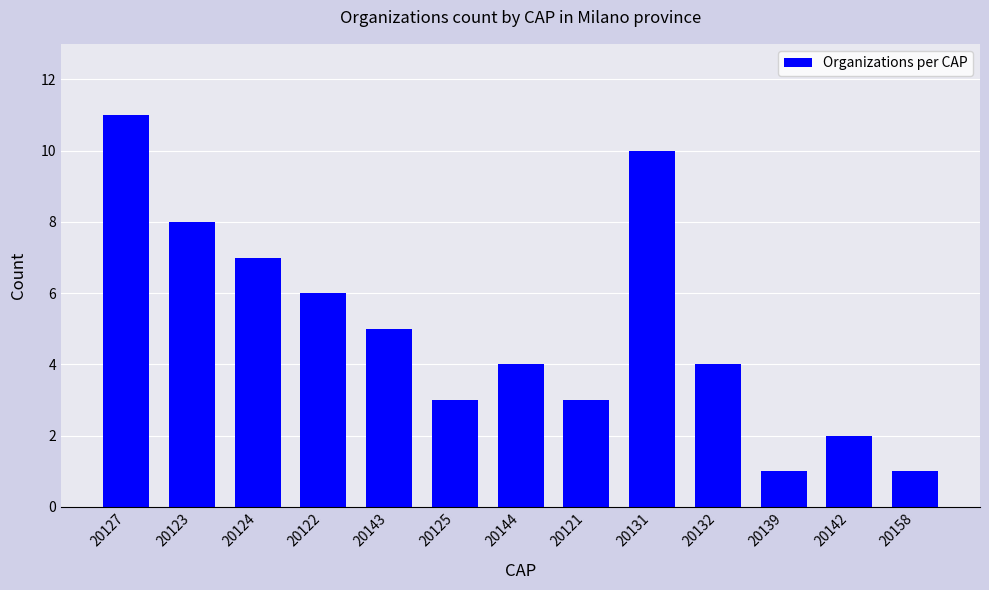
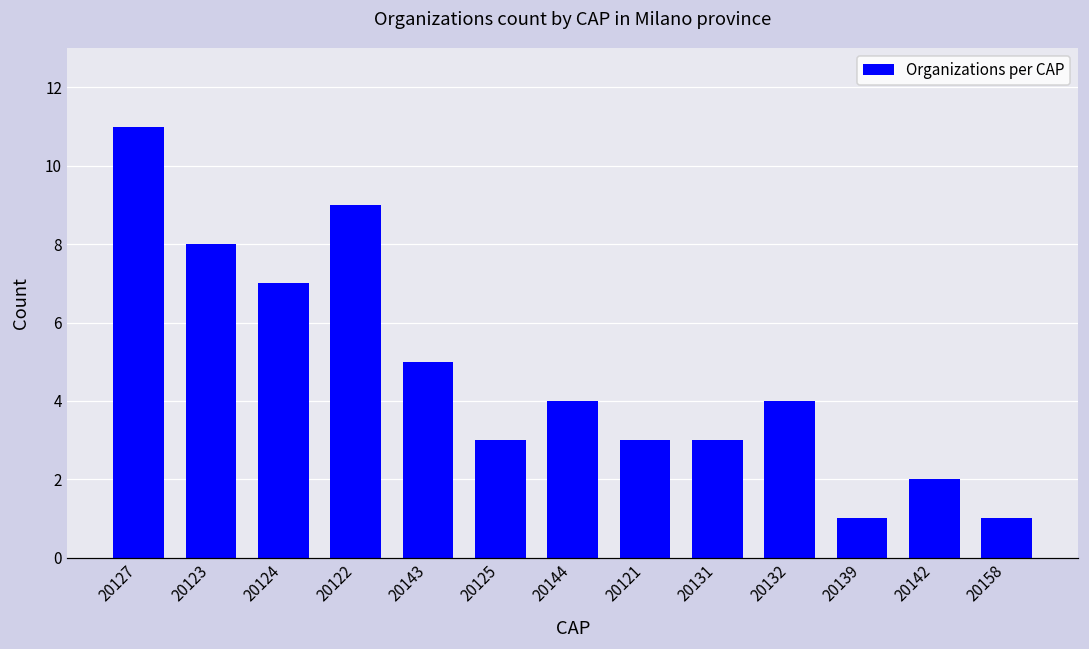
  {
    "20127": 11,
    "20123": 8,
    "20124": 7,
-   "20122": 6,
+   "20122": 9,
    "20143": 5,
    "20125": 3,
    "20144": 4,
    "20121": 3,
-   "20131": 10,
+   "20131": 3,
    "20132": 4,
    "20139": 1,
    "20142": 2,
    "20158": 1
  }
